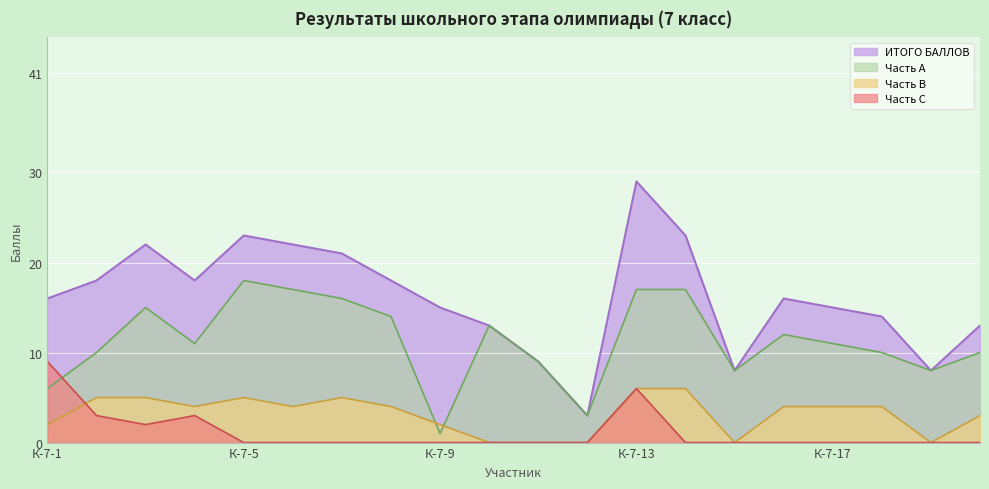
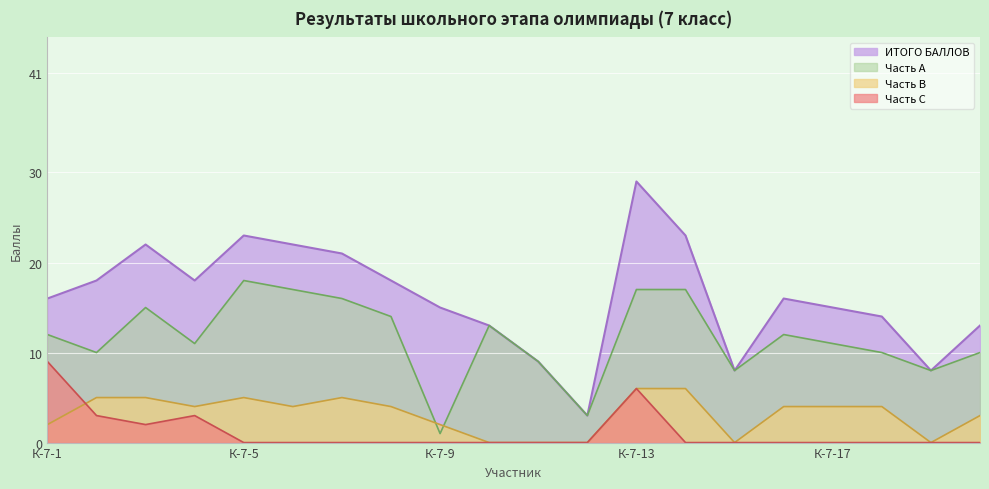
  {
    "ИТОГО БАЛЛОВ": {
      "К-7-1": 16,
      "К-7-5": 23,
      "К-7-9": 15,
      "К-7-13": 29,
      "К-7-17": 15
    },
    "Часть А": {
-     "К-7-1": 6,
+     "К-7-1": 12,
      "К-7-5": 18,
      "К-7-9": 1,
      "К-7-13": 17,
      "К-7-17": 11
    },
    "Часть В": {
      "К-7-1": 2,
      "К-7-5": 5,
      "К-7-9": 2,
      "К-7-17": 4
    },
    "Часть С": {
      "К-7-1": 9,
      "К-7-5": 0,
      "К-7-9": 0,
      "К-7-17": 0
    }
  }
